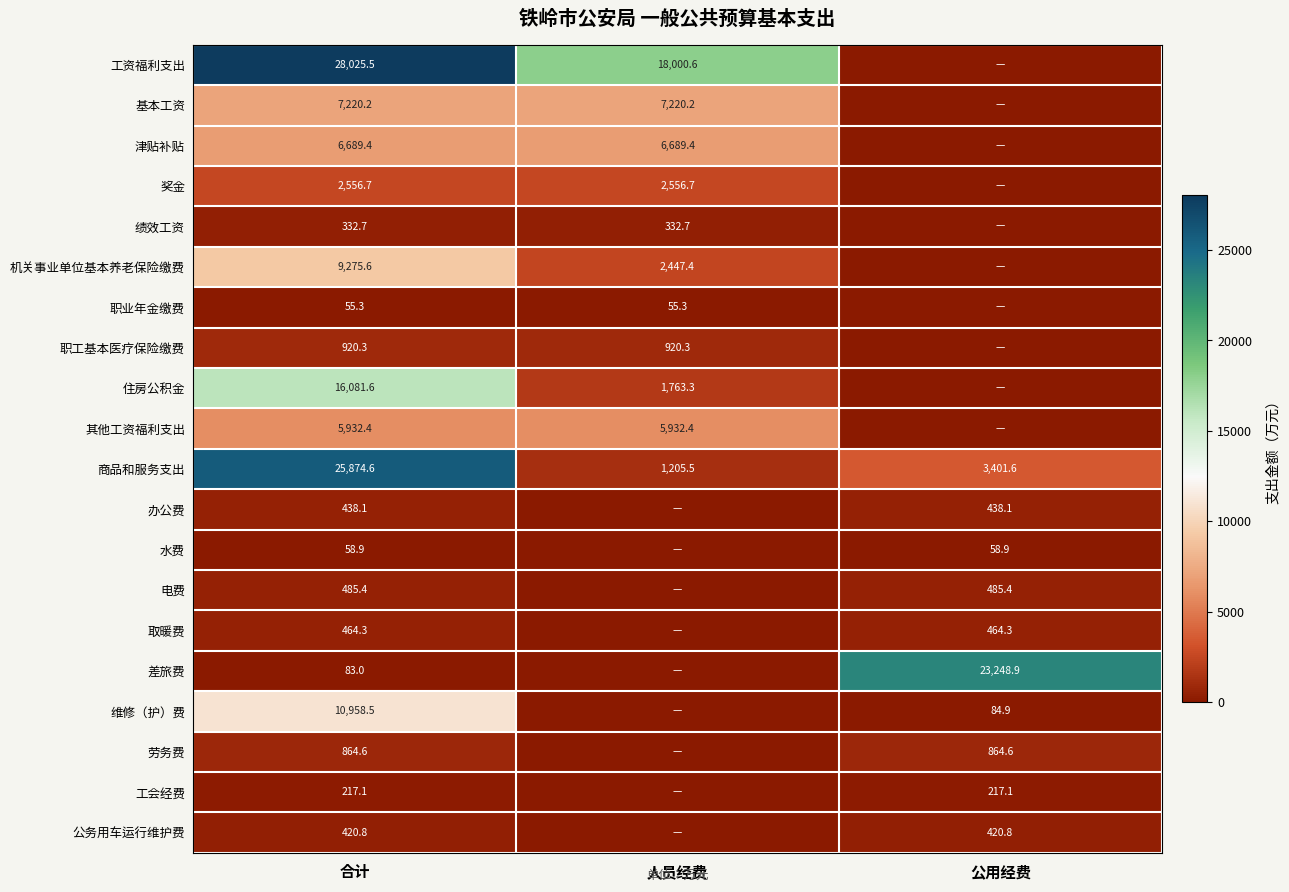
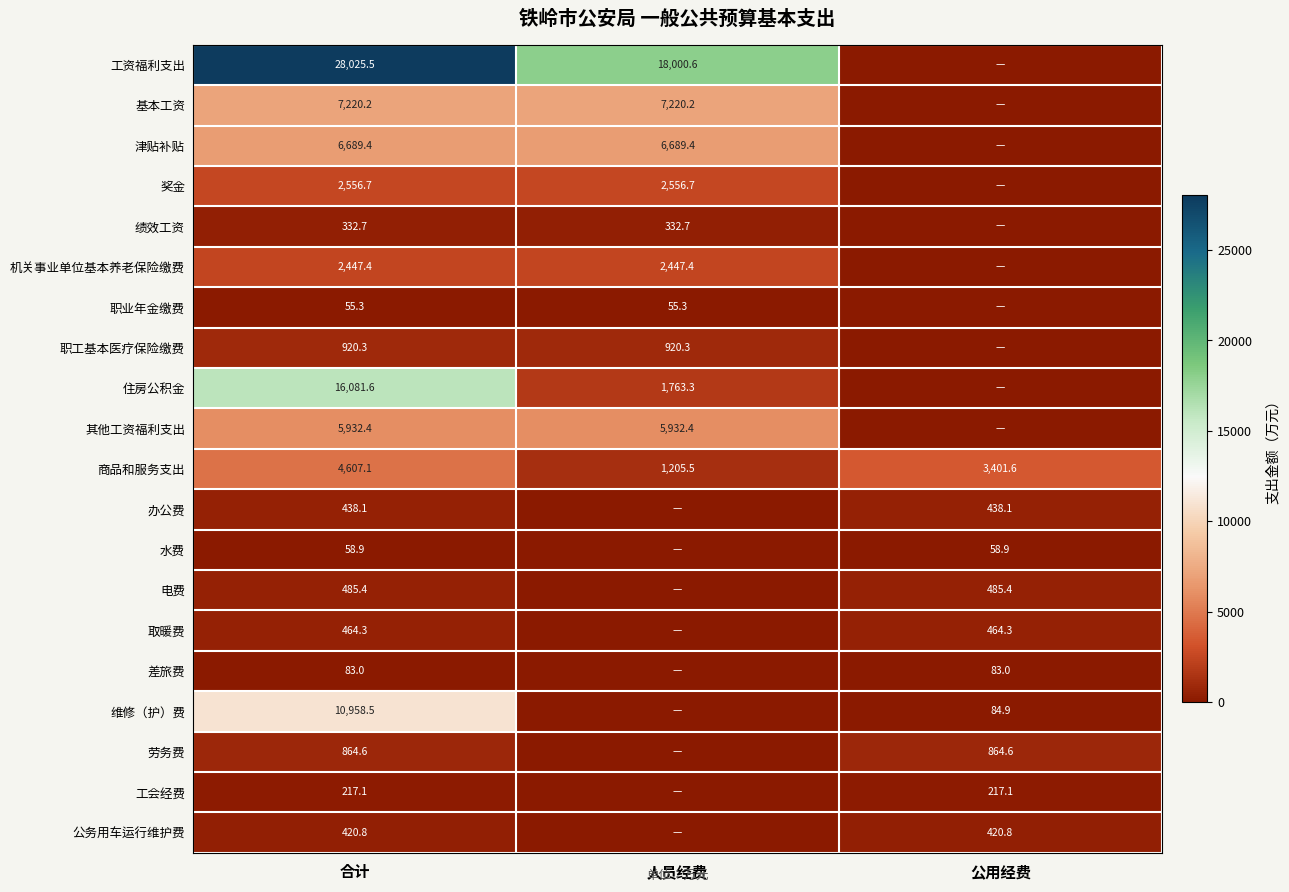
  {
    "工资福利支出": {
      "合计": "28,025.5",
      "人员经费": "18,000.6"
    },
    "基本工资": {
      "合计": "7,220.2",
      "人员经费": "7,220.2"
    },
    "津贴补贴": {
      "合计": "6,689.4",
      "人员经费": "6,689.4"
    },
    "奖金": {
      "合计": "2,556.7",
      "人员经费": "2,556.7"
    },
    "绩效工资": {
      "合计": "332.7",
      "人员经费": "332.7"
    },
    "机关事业单位基本养老保险缴费": {
-     "合计": "9,275.6",
+     "合计": "2,447.4",
      "人员经费": "2,447.4"
    },
    "职业年金缴费": {
      "合计": "55.3",
      "人员经费": "55.3"
    },
    "职工基本医疗保险缴费": {
      "合计": "920.3",
      "人员经费": "920.3"
    },
    "住房公积金": {
      "合计": "16,081.6",
      "人员经费": "1,763.3"
    },
    "其他工资福利支出": {
      "合计": "5,932.4",
      "人员经费": "5,932.4"
    },
    "商品和服务支出": {
-     "合计": "25,874.6",
+     "合计": "4,607.1",
      "人员经费": "1,205.5",
      "公用经费": "3,401.6"
    },
    "办公费": {
      "合计": "438.1",
      "公用经费": "438.1"
    },
    "水费": {
      "合计": "58.9",
      "公用经费": "58.9"
    },
    "电费": {
      "合计": "485.4",
      "公用经费": "485.4"
    },
    "取暖费": {
      "合计": "464.3",
      "公用经费": "464.3"
    },
    "差旅费": {
      "合计": "83.0",
-     "公用经费": "23,248.9"
+     "公用经费": "83.0"
    },
    "维修（护）费": {
      "合计": "10,958.5",
      "公用经费": "84.9"
    },
    "劳务费": {
      "合计": "864.6",
      "公用经费": "864.6"
    },
    "工会经费": {
      "合计": "217.1",
      "公用经费": "217.1"
    },
    "公务用车运行维护费": {
      "合计": "420.8",
      "公用经费": "420.8"
    }
  }
